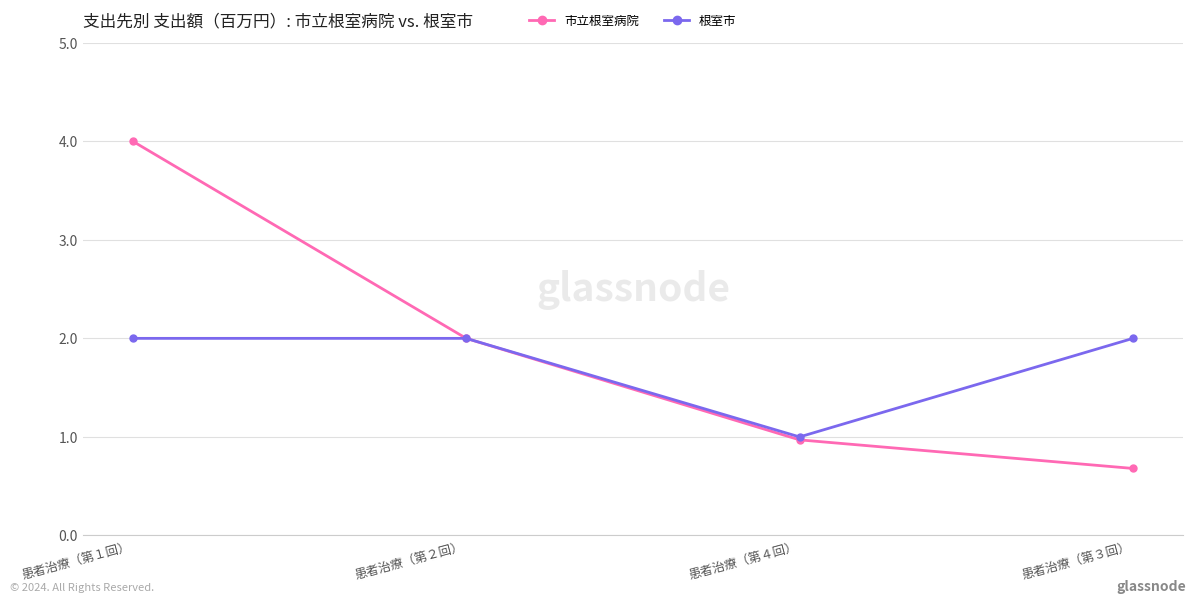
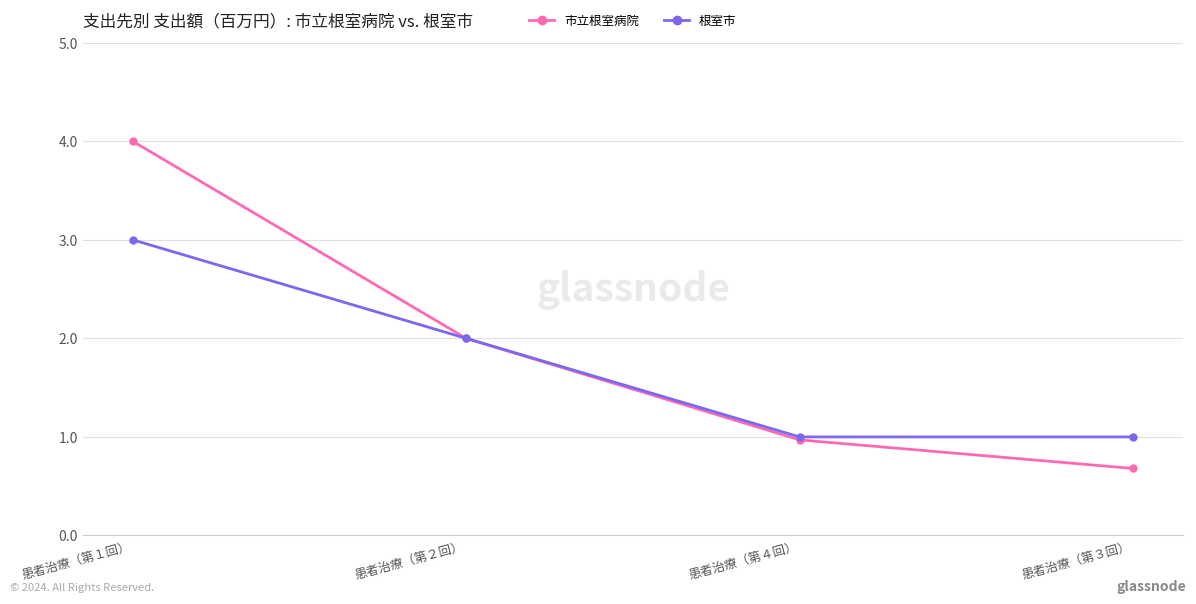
  {
    "市立根室病院": {
      "患者治療（第１回）": 4,
      "患者治療（第４回）": 1.0,
      "患者治療（第３回）": 0.7
    },
    "根室市": {
-     "患者治療（第１回）": 2,
+     "患者治療（第１回）": 3,
      "患者治療（第４回）": 1,
-     "患者治療（第３回）": 2
+     "患者治療（第３回）": 1
    }
  }
